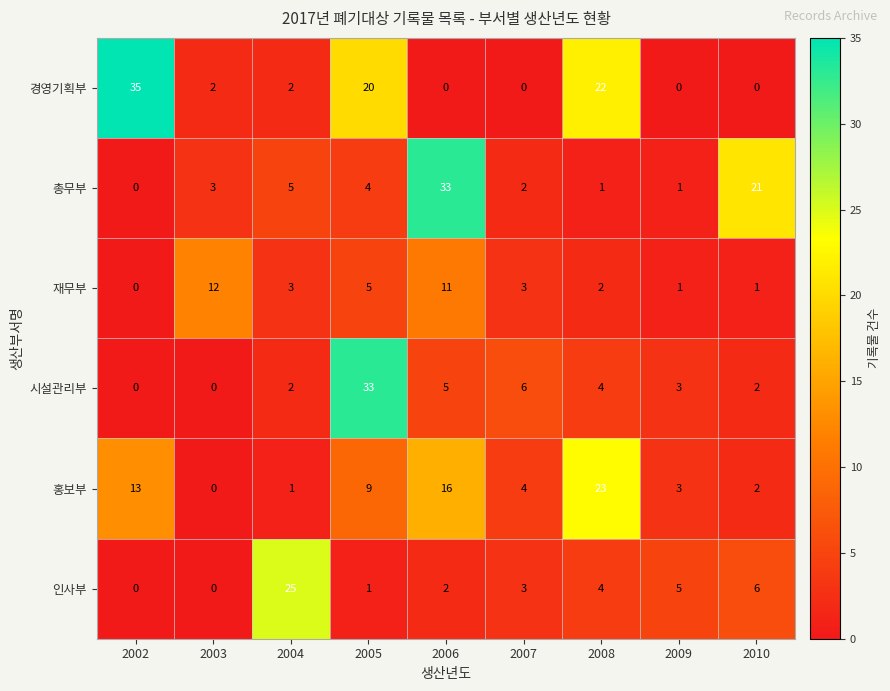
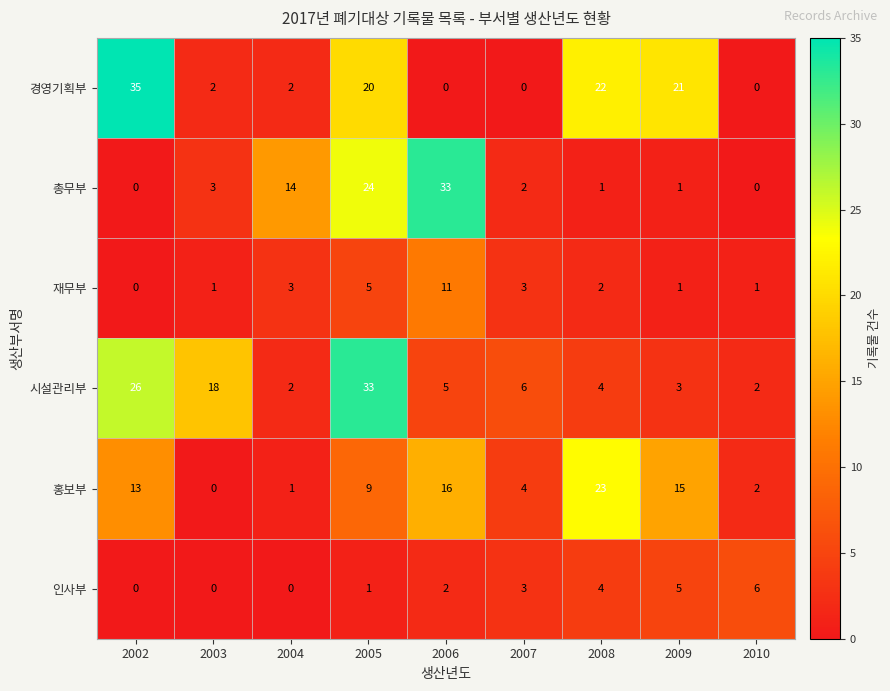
  {
    "경영기획부": {
      "2002": 35,
      "2003": 2,
      "2004": 2,
      "2005": 20,
      "2006": 0,
      "2007": 0,
      "2008": 22,
-     "2009": 0,
+     "2009": 21,
      "2010": 0
    },
    "총무부": {
      "2002": 0,
      "2003": 3,
-     "2004": 5,
-     "2005": 4,
+     "2004": 14,
+     "2005": 24,
      "2006": 33,
      "2007": 2,
      "2008": 1,
      "2009": 1,
-     "2010": 21
+     "2010": 0
    },
    "재무부": {
      "2002": 0,
-     "2003": 12,
+     "2003": 1,
      "2004": 3,
      "2005": 5,
      "2006": 11,
      "2007": 3,
      "2008": 2,
      "2009": 1,
      "2010": 1
    },
    "시설관리부": {
-     "2002": 0,
-     "2003": 0,
+     "2002": 26,
+     "2003": 18,
      "2004": 2,
      "2005": 33,
      "2006": 5,
      "2007": 6,
      "2008": 4,
      "2009": 3,
      "2010": 2
    },
    "홍보부": {
      "2002": 13,
      "2003": 0,
      "2004": 1,
      "2005": 9,
      "2006": 16,
      "2007": 4,
      "2008": 23,
-     "2009": 3,
+     "2009": 15,
      "2010": 2
    },
    "인사부": {
      "2002": 0,
      "2003": 0,
-     "2004": 25,
+     "2004": 0,
      "2005": 1,
      "2006": 2,
      "2007": 3,
      "2008": 4,
      "2009": 5,
      "2010": 6
    }
  }
